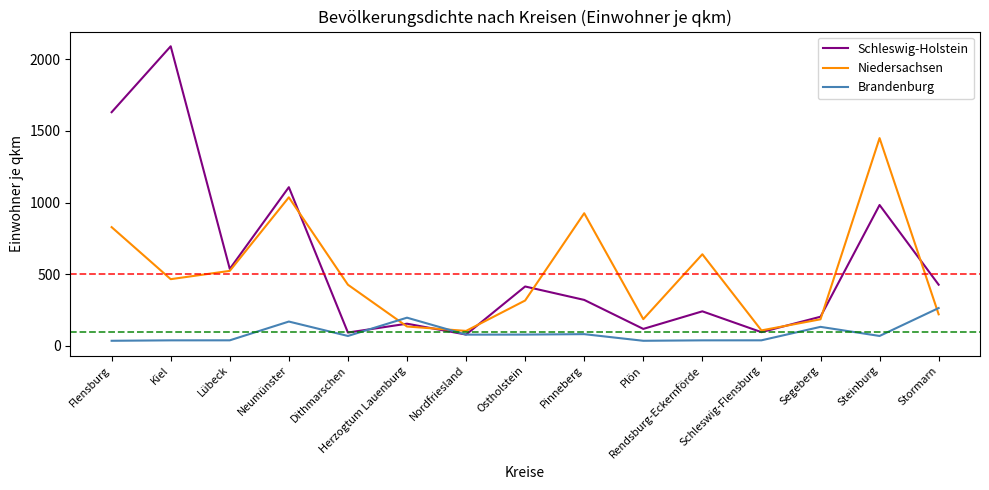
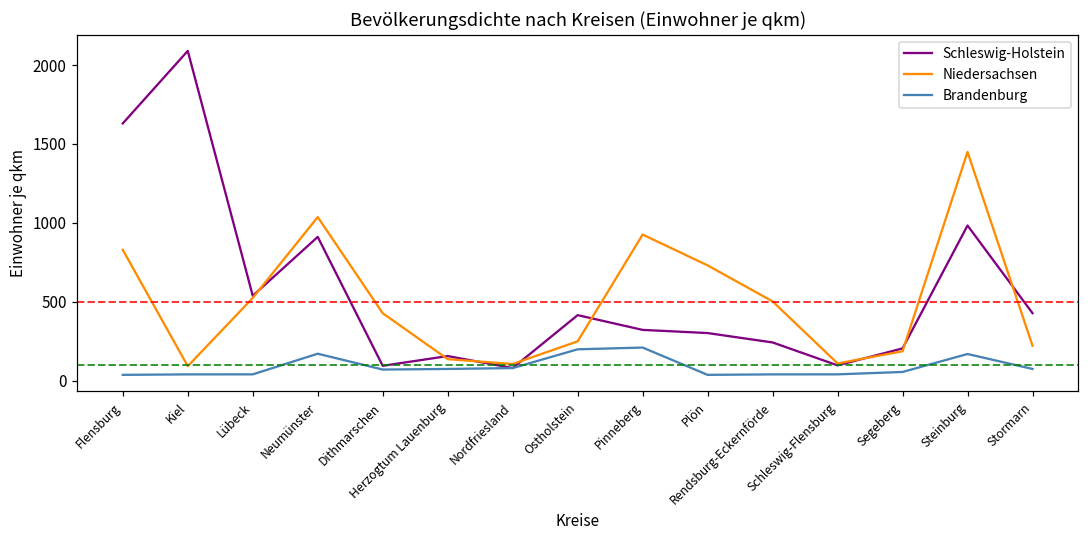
  {
    "Schleswig-Holstein": {
      "Flensburg": 1630,
      "Kiel": 2090,
-     "Neumünster": 1110,
+     "Neumünster": 910,
      "Dithmarschen": 90,
      "Herzogtum Lauenburg": 160,
      "Ostholstein": 410,
      "Pinneberg": 320,
-     "Plön": 120,
+     "Plön": 300,
      "Rendsburg-Eckernförde": 240,
      "Segeberg": 200,
      "Steinburg": 980,
      "Stormarn": 430
    },
    "Niedersachsen": {
      "Flensburg": 830,
-     "Kiel": 470,
+     "Kiel": 90,
      "Neumünster": 1040,
      "Dithmarschen": 430,
      "Herzogtum Lauenburg": 140,
      "Nordfriesland": 100,
-     "Ostholstein": 320,
+     "Ostholstein": 250,
      "Pinneberg": 930,
-     "Plön": 190,
-     "Rendsburg-Eckernförde": 640,
+     "Plön": 730,
+     "Rendsburg-Eckernförde": 500,
      "Segeberg": 190,
      "Steinburg": 1450,
      "Stormarn": 220
    },
    "Brandenburg": {
      "Flensburg": 40,
      "Kiel": 40,
      "Lübeck": 40,
      "Neumünster": 170,
      "Dithmarschen": 70,
-     "Herzogtum Lauenburg": 200,
-     "Ostholstein": 80,
-     "Pinneberg": 80,
+     "Herzogtum Lauenburg": 70,
+     "Ostholstein": 200,
+     "Pinneberg": 210,
      "Plön": 40,
      "Rendsburg-Eckernförde": 40,
      "Schleswig-Flensburg": 40,
-     "Segeberg": 130,
-     "Steinburg": 70,
-     "Stormarn": 260
+     "Segeberg": 50,
+     "Steinburg": 170,
+     "Stormarn": 70
    }
  }
